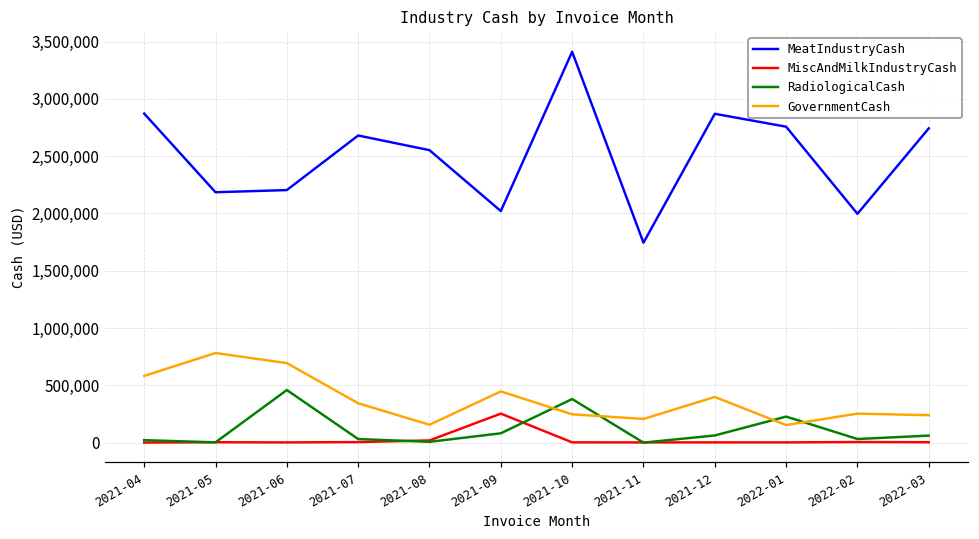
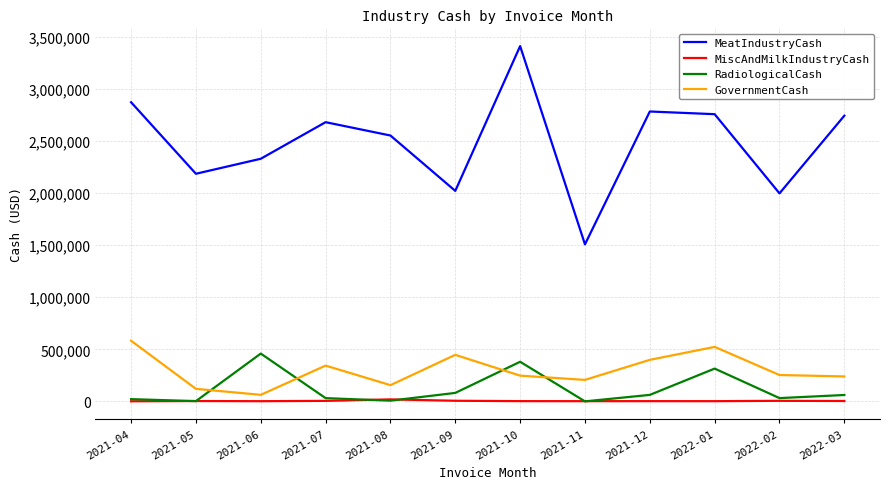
  {
    "MeatIndustryCash": {
      "2021-04": "2,870,000",
      "2021-05": "2,190,000",
-     "2021-06": "2,200,000",
+     "2021-06": "2,330,000",
      "2021-07": "2,680,000",
      "2021-08": "2,550,000",
      "2021-09": "2,020,000",
      "2021-10": "3,410,000",
-     "2021-11": "1,740,000",
-     "2021-12": "2,870,000",
+     "2021-11": "1,510,000",
+     "2021-12": "2,780,000",
      "2022-01": "2,760,000",
      "2022-02": "2,000,000",
      "2022-03": "2,740,000"
    },
    "MiscAndMilkIndustryCash": {
      "2021-06": "0",
      "2021-07": "10,000",
-     "2021-09": "250,000",
+     "2021-09": "10,000",
      "2021-10": "0",
      "2021-12": "0",
      "2022-01": "0",
      "2022-02": "10,000",
      "2022-03": "0"
    },
    "RadiologicalCash": {
      "2021-06": "460,000",
      "2021-07": "30,000",
      "2021-09": "80,000",
      "2021-10": "380,000",
      "2021-12": "60,000",
-     "2022-01": "230,000",
+     "2022-01": "320,000",
      "2022-02": "30,000",
      "2022-03": "60,000"
    },
    "GovernmentCash": {
      "2021-04": "580,000",
-     "2021-05": "780,000",
-     "2021-06": "690,000",
+     "2021-05": "120,000",
+     "2021-06": "60,000",
      "2021-07": "340,000",
      "2021-08": "160,000",
      "2021-09": "450,000",
      "2021-10": "250,000",
      "2021-11": "210,000",
      "2021-12": "400,000",
-     "2022-01": "150,000",
+     "2022-01": "520,000",
      "2022-02": "250,000",
      "2022-03": "240,000"
    }
  }
